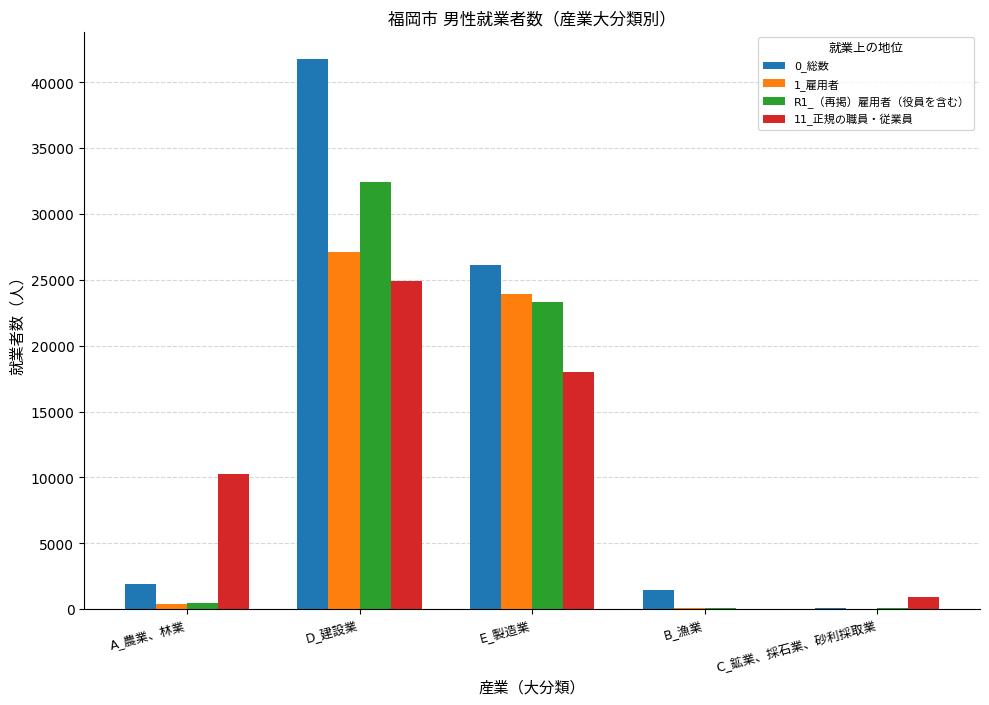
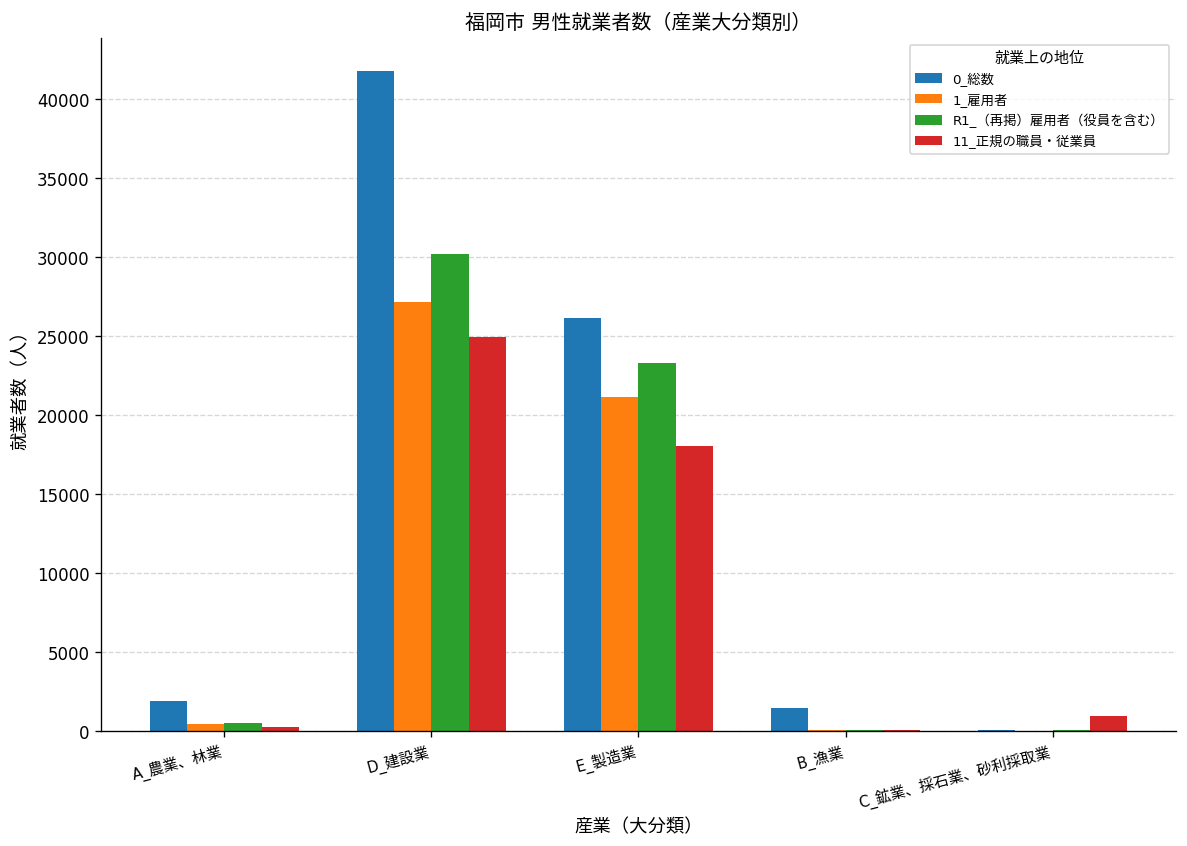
  {
    "0_総数": {
      "A_農業、林業": 1900,
      "D_建設業": 41800,
      "E_製造業": 26100,
      "B_漁業": 1400
    },
    "1_雇用者": {
      "A_農業、林業": 400,
      "D_建設業": 27100,
-     "E_製造業": 23900
+     "E_製造業": 21100
    },
    "R1_（再掲）雇用者（役員を含む）": {
      "A_農業、林業": 500,
-     "D_建設業": 32400,
+     "D_建設業": 30200,
      "E_製造業": 23300
    },
    "11_正規の職員・従業員": {
-     "A_農業、林業": 10300,
+     "A_農業、林業": 300,
      "D_建設業": 24900,
      "E_製造業": 18000,
      "C_鉱業、採石業、砂利採取業": 900
    }
  }
